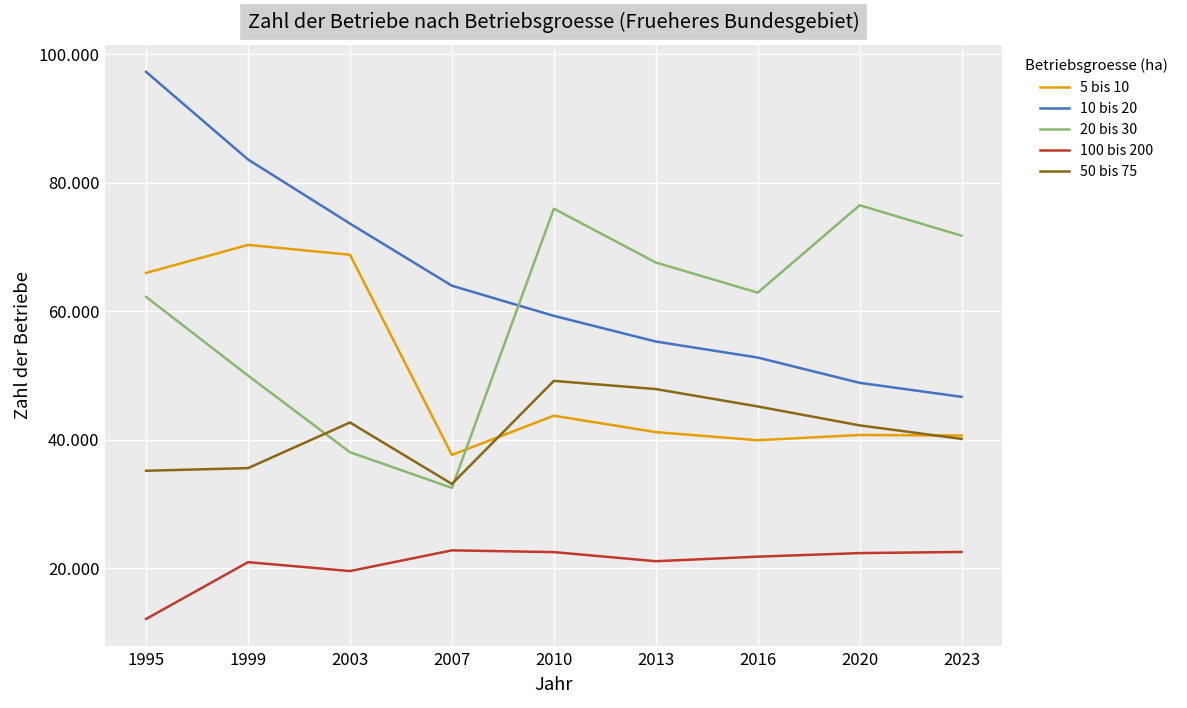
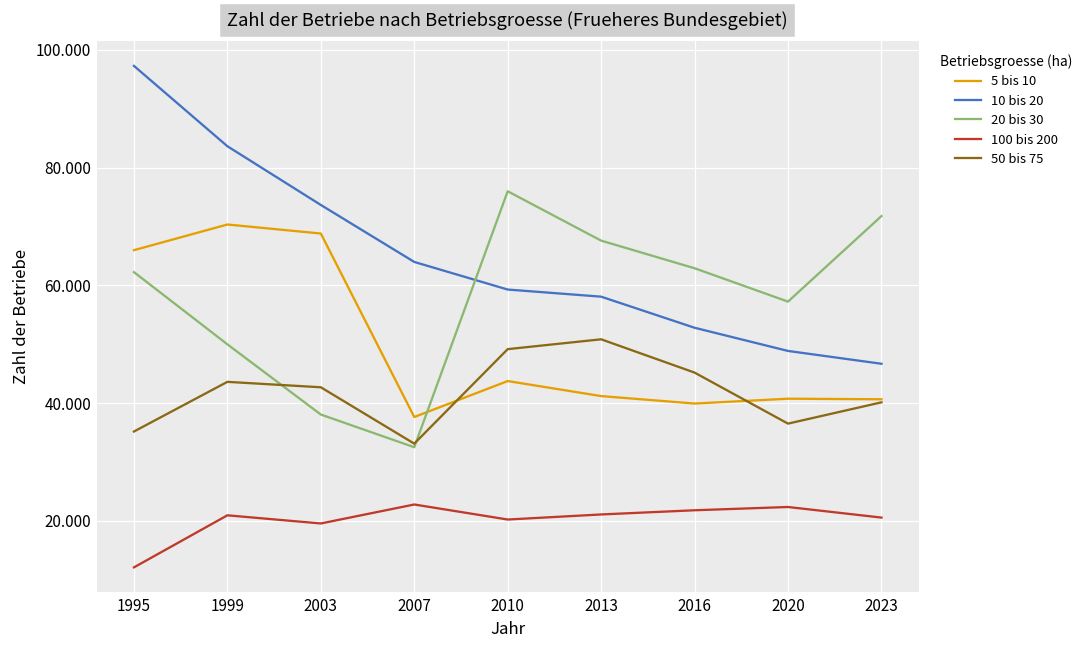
  {
    "5 bis 10": {
      "1995": 66,
      "1999": 70,
      "2003": 69,
      "2007": 38,
      "2010": 44,
      "2013": 41,
      "2016": 40,
      "2020": 41,
      "2023": 41
    },
    "10 bis 20": {
      "1995": 97,
      "1999": 84,
      "2003": 74,
      "2007": 64,
      "2010": 59,
-     "2013": 55,
+     "2013": 58,
      "2016": 53,
      "2020": 49,
      "2023": 47
    },
    "20 bis 30": {
      "1995": 62,
      "1999": 50,
      "2003": 38,
      "2007": 33,
      "2010": 76,
      "2013": 68,
      "2016": 63,
-     "2020": 77,
+     "2020": 57,
      "2023": 72
    },
    "100 bis 200": {
      "1995": 12,
      "1999": 21,
      "2003": 20,
      "2007": 23,
-     "2010": 23,
+     "2010": 20,
      "2013": 21,
      "2016": 22,
      "2020": 22,
-     "2023": 23
+     "2023": 21
    },
    "50 bis 75": {
      "1995": 35,
-     "1999": 36,
+     "1999": 44,
      "2003": 43,
      "2007": 33,
      "2010": 49,
-     "2013": 48,
+     "2013": 51,
      "2016": 45,
-     "2020": 42,
+     "2020": 37,
      "2023": 40
    }
  }
